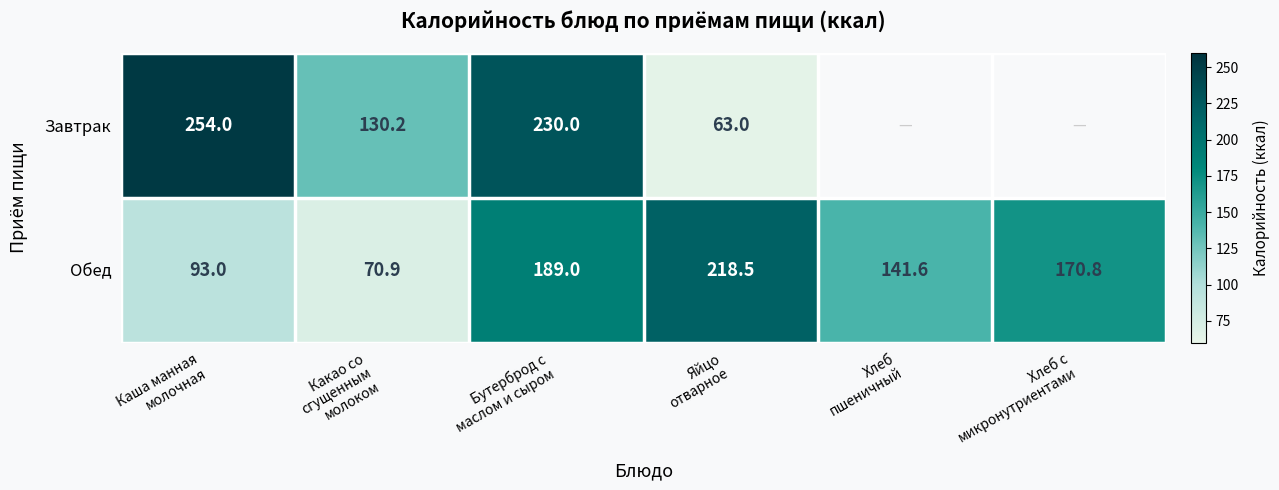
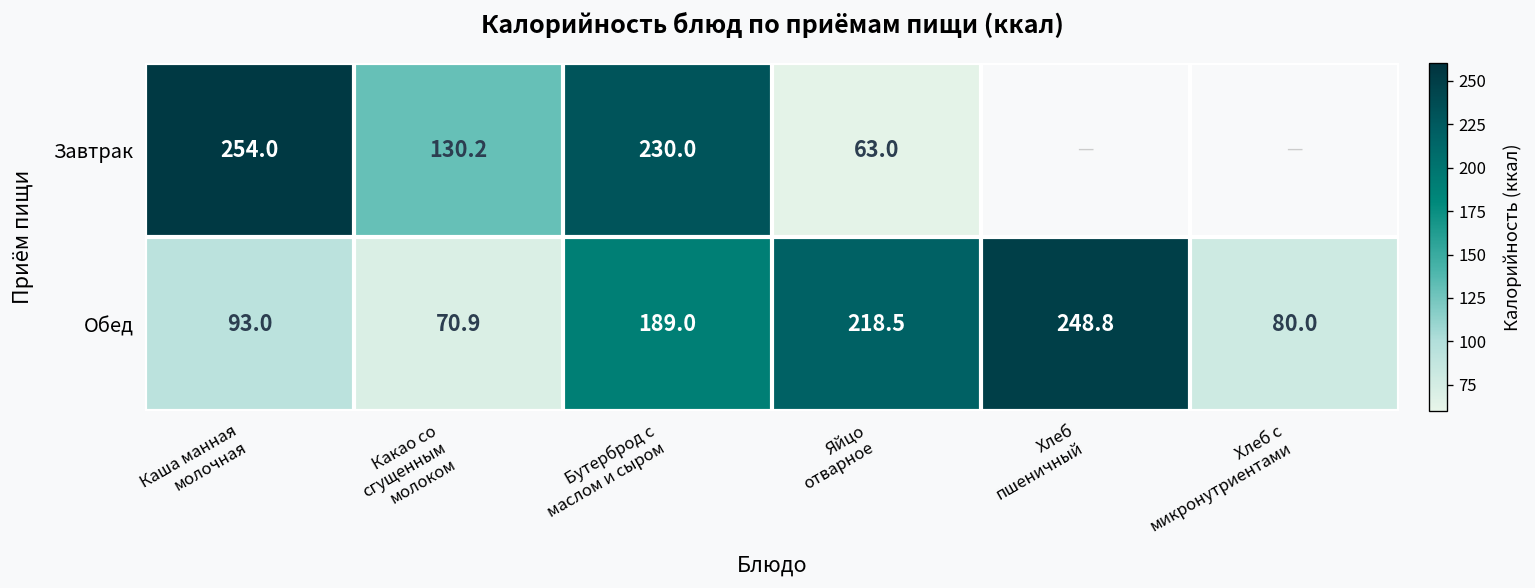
  {
    "Завтрак": {
      "Каша манная молочная": 254.0,
      "Какао со сгущенным молоком": 130.2,
      "Бутерброд с маслом и сыром": 230.0,
      "Яйцо отварное": 63.0
    },
    "Обед": {
      "Каша манная молочная": 93.0,
      "Какао со сгущенным молоком": 70.9,
      "Бутерброд с маслом и сыром": 189.0,
      "Яйцо отварное": 218.5,
-     "Хлеб пшеничный": 141.6,
-     "Хлеб с микронутриентами": 170.8
+     "Хлеб пшеничный": 248.8,
+     "Хлеб с микронутриентами": 80.0
    }
  }
